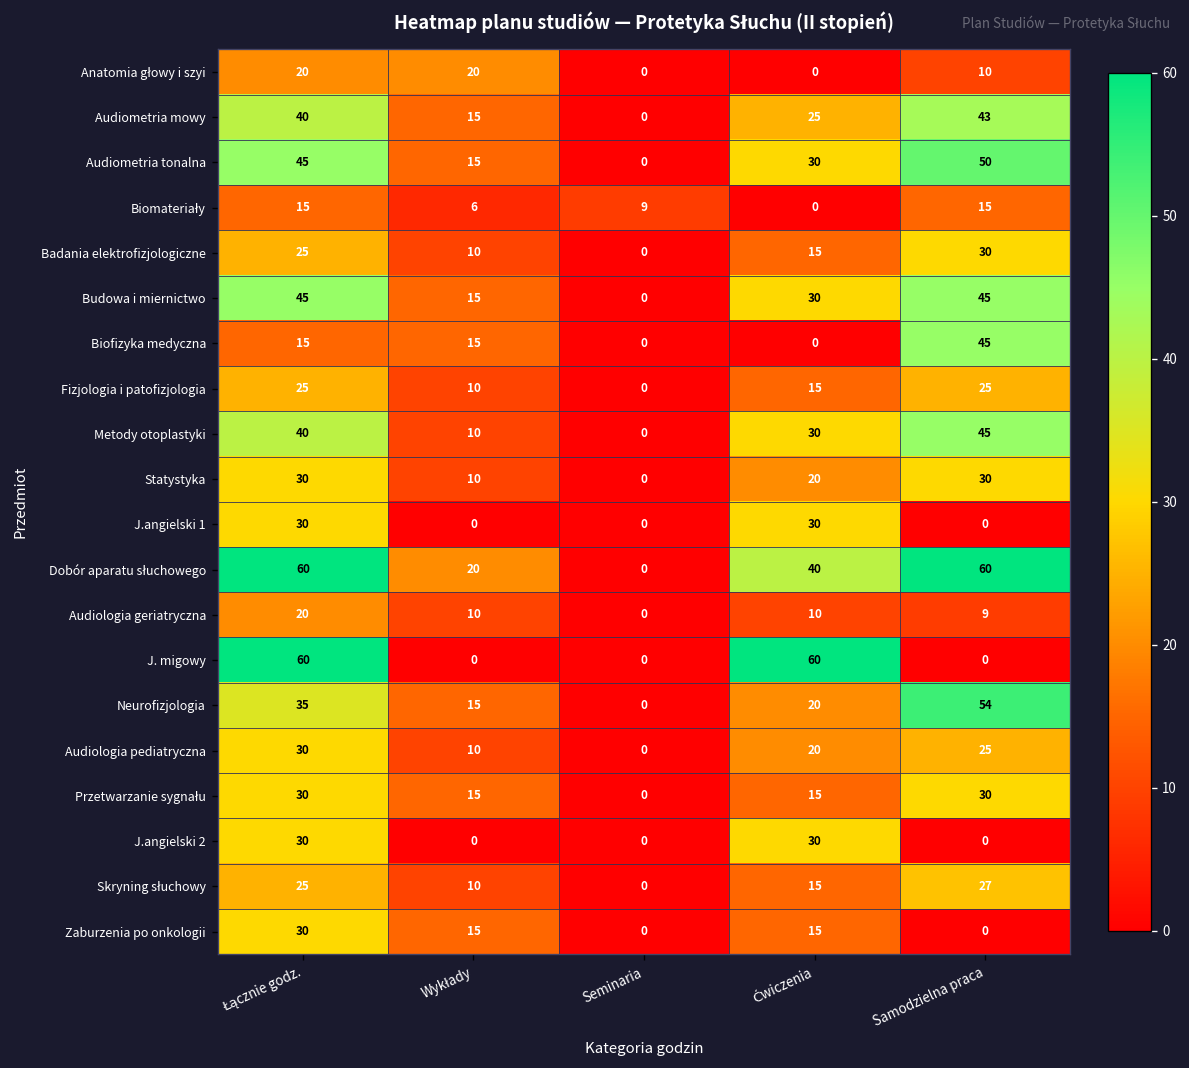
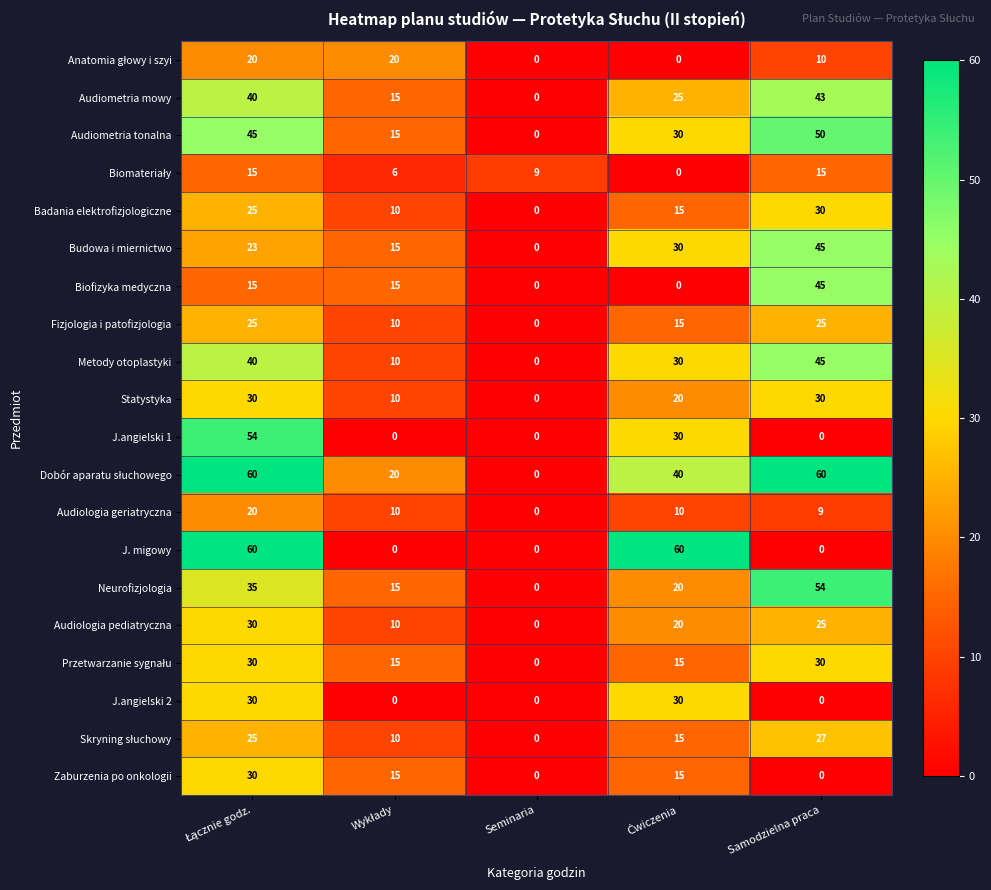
  {
    "Anatomia głowy i szyi": {
      "Łącznie godz.": 20,
      "Wykłady": 20,
      "Seminaria": 0,
      "Ćwiczenia": 0,
      "Samodzielna praca": 10
    },
    "Audiometria mowy": {
      "Łącznie godz.": 40,
      "Wykłady": 15,
      "Seminaria": 0,
      "Ćwiczenia": 25,
      "Samodzielna praca": 43
    },
    "Audiometria tonalna": {
      "Łącznie godz.": 45,
      "Wykłady": 15,
      "Seminaria": 0,
      "Ćwiczenia": 30,
      "Samodzielna praca": 50
    },
    "Biomateriały": {
      "Łącznie godz.": 15,
      "Wykłady": 6,
      "Seminaria": 9,
      "Ćwiczenia": 0,
      "Samodzielna praca": 15
    },
    "Badania elektrofizjologiczne": {
      "Łącznie godz.": 25,
      "Wykłady": 10,
      "Seminaria": 0,
      "Ćwiczenia": 15,
      "Samodzielna praca": 30
    },
    "Budowa i miernictwo": {
-     "Łącznie godz.": 45,
+     "Łącznie godz.": 23,
      "Wykłady": 15,
      "Seminaria": 0,
      "Ćwiczenia": 30,
      "Samodzielna praca": 45
    },
    "Biofizyka medyczna": {
      "Łącznie godz.": 15,
      "Wykłady": 15,
      "Seminaria": 0,
      "Ćwiczenia": 0,
      "Samodzielna praca": 45
    },
    "Fizjologia i patofizjologia": {
      "Łącznie godz.": 25,
      "Wykłady": 10,
      "Seminaria": 0,
      "Ćwiczenia": 15,
      "Samodzielna praca": 25
    },
    "Metody otoplastyki": {
      "Łącznie godz.": 40,
      "Wykłady": 10,
      "Seminaria": 0,
      "Ćwiczenia": 30,
      "Samodzielna praca": 45
    },
    "Statystyka": {
      "Łącznie godz.": 30,
      "Wykłady": 10,
      "Seminaria": 0,
      "Ćwiczenia": 20,
      "Samodzielna praca": 30
    },
    "J.angielski 1": {
-     "Łącznie godz.": 30,
+     "Łącznie godz.": 54,
      "Wykłady": 0,
      "Seminaria": 0,
      "Ćwiczenia": 30,
      "Samodzielna praca": 0
    },
    "Dobór aparatu słuchowego": {
      "Łącznie godz.": 60,
      "Wykłady": 20,
      "Seminaria": 0,
      "Ćwiczenia": 40,
      "Samodzielna praca": 60
    },
    "Audiologia geriatryczna": {
      "Łącznie godz.": 20,
      "Wykłady": 10,
      "Seminaria": 0,
      "Ćwiczenia": 10,
      "Samodzielna praca": 9
    },
    "J. migowy": {
      "Łącznie godz.": 60,
      "Wykłady": 0,
      "Seminaria": 0,
      "Ćwiczenia": 60,
      "Samodzielna praca": 0
    },
    "Neurofizjologia": {
      "Łącznie godz.": 35,
      "Wykłady": 15,
      "Seminaria": 0,
      "Ćwiczenia": 20,
      "Samodzielna praca": 54
    },
    "Audiologia pediatryczna": {
      "Łącznie godz.": 30,
      "Wykłady": 10,
      "Seminaria": 0,
      "Ćwiczenia": 20,
      "Samodzielna praca": 25
    },
    "Przetwarzanie sygnału": {
      "Łącznie godz.": 30,
      "Wykłady": 15,
      "Seminaria": 0,
      "Ćwiczenia": 15,
      "Samodzielna praca": 30
    },
    "J.angielski 2": {
      "Łącznie godz.": 30,
      "Wykłady": 0,
      "Seminaria": 0,
      "Ćwiczenia": 30,
      "Samodzielna praca": 0
    },
    "Skryning słuchowy": {
      "Łącznie godz.": 25,
      "Wykłady": 10,
      "Seminaria": 0,
      "Ćwiczenia": 15,
      "Samodzielna praca": 27
    },
    "Zaburzenia po onkologii": {
      "Łącznie godz.": 30,
      "Wykłady": 15,
      "Seminaria": 0,
      "Ćwiczenia": 15,
      "Samodzielna praca": 0
    }
  }
